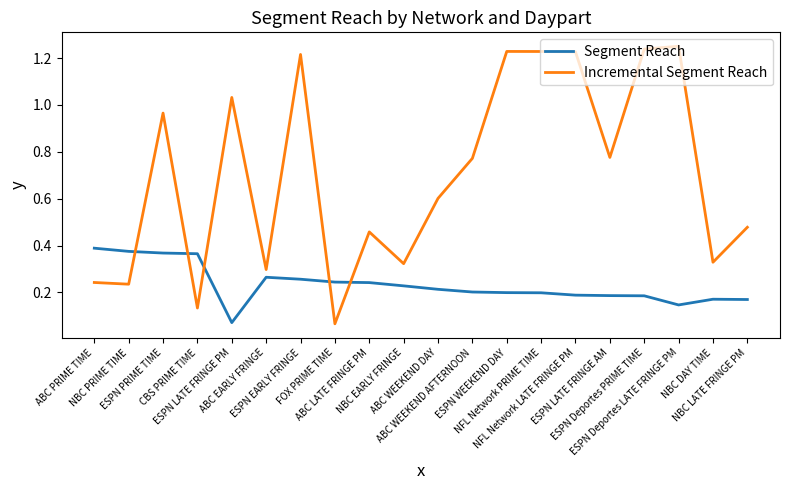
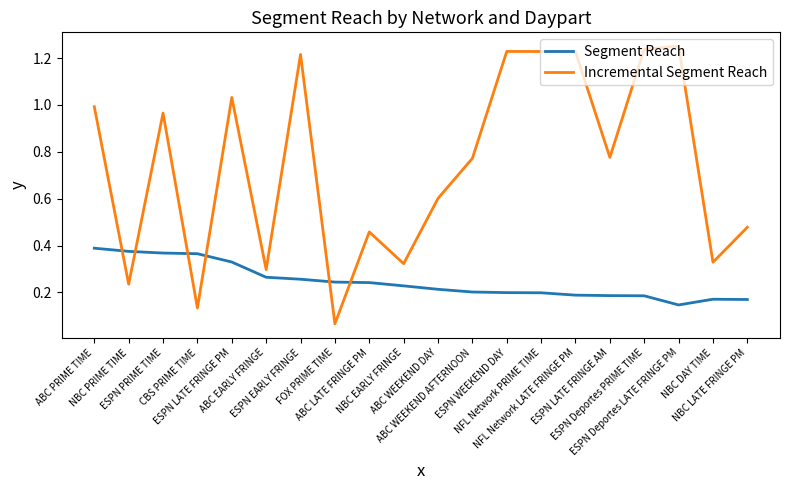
  {
    "Segment Reach": {
      "ABC PRIME TIME": 0.39,
      "NBC PRIME TIME": 0.38,
      "ESPN PRIME TIME": 0.37,
      "CBS PRIME TIME": 0.37,
-     "ESPN LATE FRINGE PM": 0.07,
+     "ESPN LATE FRINGE PM": 0.33,
      "ABC EARLY FRINGE": 0.26,
      "ESPN EARLY FRINGE": 0.26,
      "FOX PRIME TIME": 0.24,
      "ABC LATE FRINGE PM": 0.24,
      "NBC EARLY FRINGE": 0.23,
      "ABC WEEKEND DAY": 0.21,
      "ABC WEEKEND AFTERNOON": 0.20,
      "ESPN WEEKEND DAY": 0.20,
      "NFL Network PRIME TIME": 0.20,
      "NFL Network LATE FRINGE PM": 0.19,
      "ESPN LATE FRINGE AM": 0.19,
      "ESPN Deportes PRIME TIME": 0.19,
      "ESPN Deportes LATE FRINGE PM": 0.15,
      "NBC DAY TIME": 0.17,
      "NBC LATE FRINGE PM": 0.17
    },
    "Incremental Segment Reach": {
-     "ABC PRIME TIME": 0.24,
+     "ABC PRIME TIME": 0.99,
      "NBC PRIME TIME": 0.24,
      "ESPN PRIME TIME": 0.97,
      "CBS PRIME TIME": 0.13,
      "ESPN LATE FRINGE PM": 1.03,
      "ABC EARLY FRINGE": 0.30,
      "ESPN EARLY FRINGE": 1.22,
      "FOX PRIME TIME": 0.07,
      "ABC LATE FRINGE PM": 0.46,
      "NBC EARLY FRINGE": 0.32,
      "ABC WEEKEND DAY": 0.60,
      "ABC WEEKEND AFTERNOON": 0.77,
      "ESPN WEEKEND DAY": 1.23,
      "ESPN LATE FRINGE AM": 0.78,
      "NBC DAY TIME": 0.33,
      "NBC LATE FRINGE PM": 0.48
    }
  }
